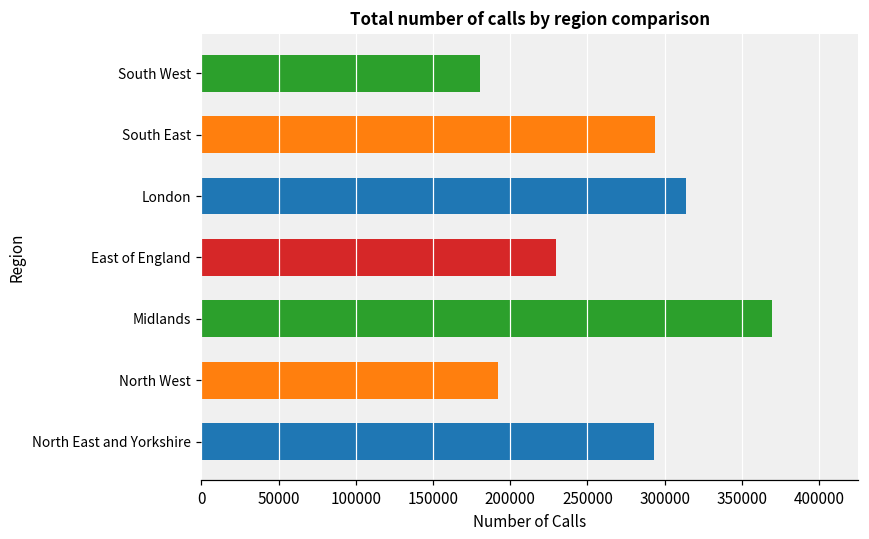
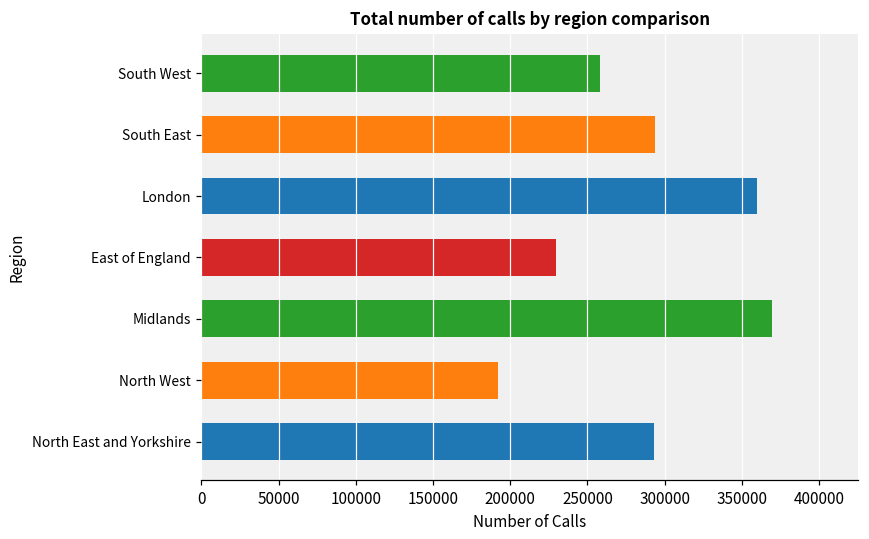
  {
-   "South West": 180000,
+   "South West": 258000,
    "South East": 294000,
-   "London": 314000,
+   "London": 360000,
    "East of England": 230000,
    "Midlands": 370000,
    "North West": 192000,
    "North East and Yorkshire": 293000
  }
